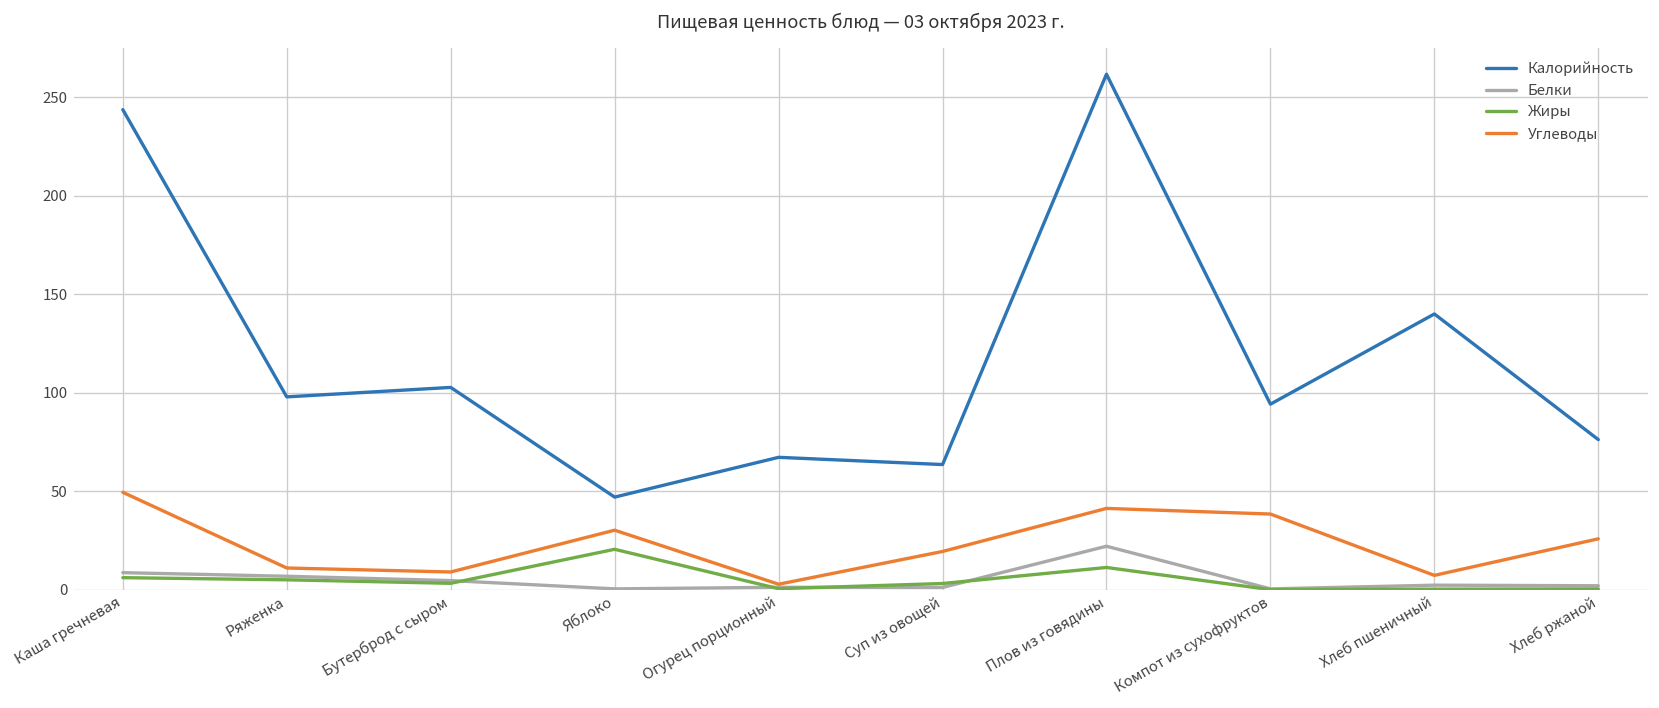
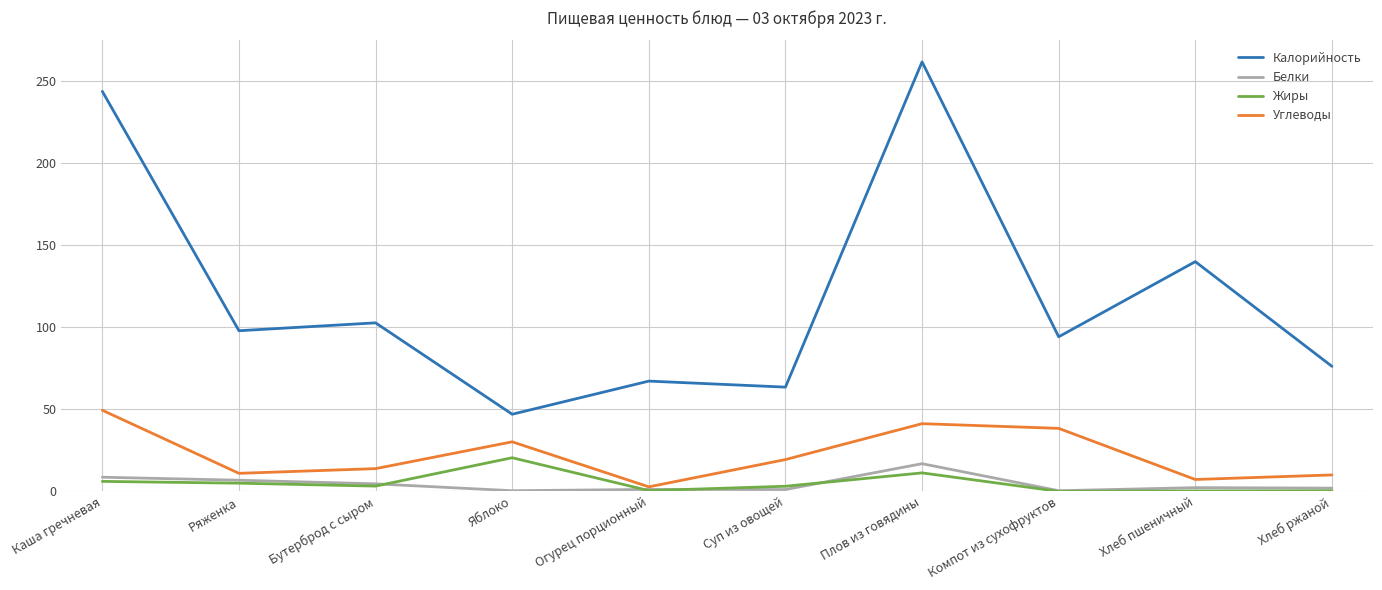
  {
    "Калорийность": {
      "Каша гречневая": 244,
      "Ряженка": 98,
      "Бутерброд с сыром": 103,
      "Яблоко": 47,
      "Огурец порционный": 67,
      "Суп из овощей": 64,
      "Плов из говядины": 262,
      "Компот из сухофруктов": 94,
      "Хлеб пшеничный": 140,
      "Хлеб ржаной": 76
    },
    "Белки": {
      "Каша гречневая": 9,
      "Ряженка": 7,
      "Яблоко": 0,
      "Суп из овощей": 1,
-     "Плов из говядины": 22,
+     "Плов из говядины": 17,
      "Хлеб пшеничный": 2,
      "Хлеб ржаной": 2
    },
    "Жиры": {
      "Каша гречневая": 6,
      "Ряженка": 5,
      "Яблоко": 21,
      "Суп из овощей": 3,
      "Плов из говядины": 11,
      "Хлеб пшеничный": 0,
      "Хлеб ржаной": 0
    },
    "Углеводы": {
      "Каша гречневая": 49,
      "Ряженка": 11,
-     "Бутерброд с сыром": 9,
+     "Бутерброд с сыром": 14,
      "Яблоко": 30,
      "Суп из овощей": 19,
      "Плов из говядины": 41,
      "Компот из сухофруктов": 38,
      "Хлеб пшеничный": 7,
-     "Хлеб ржаной": 26
+     "Хлеб ржаной": 10
    }
  }
